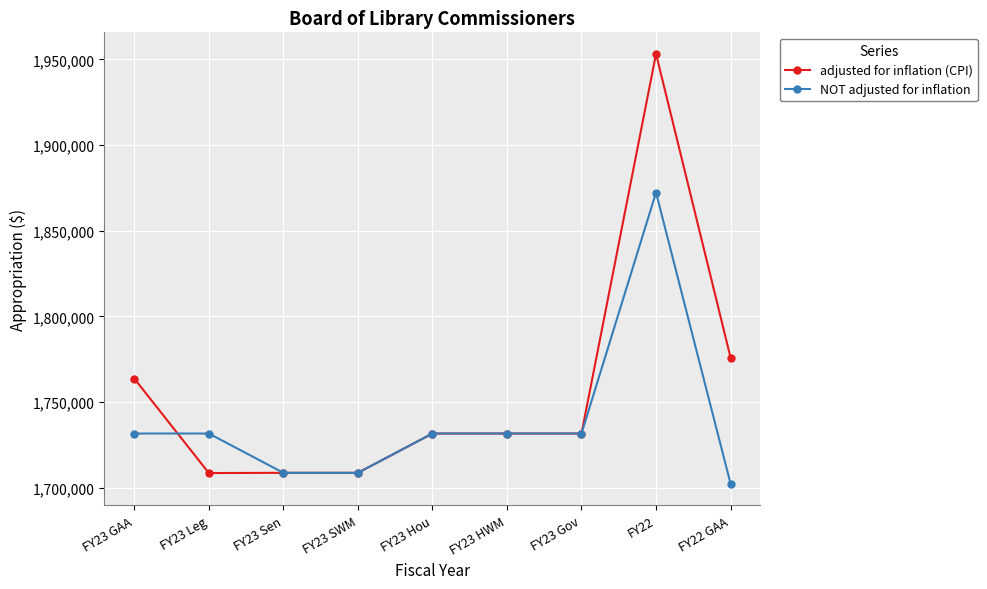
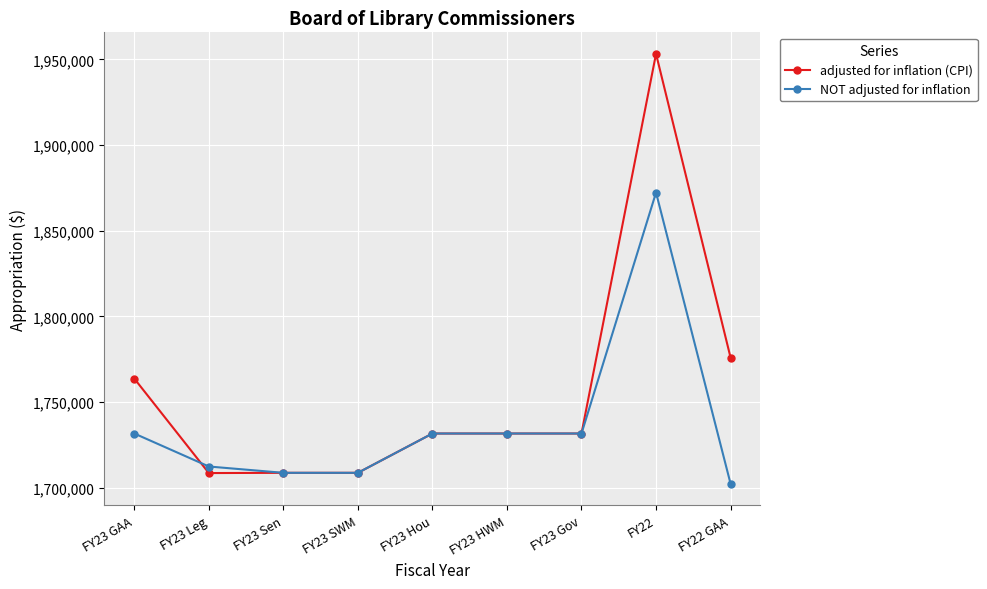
  {
    "adjusted for inflation (CPI)": {
      "FY23 GAA": "1,764,000",
      "FY23 Leg": "1,708,000",
      "FY22": "1,953,000",
      "FY22 GAA": "1,776,000"
    },
    "NOT adjusted for inflation": {
      "FY23 GAA": "1,732,000",
-     "FY23 Leg": "1,732,000",
+     "FY23 Leg": "1,712,000",
      "FY22": "1,872,000",
      "FY22 GAA": "1,702,000"
    }
  }
